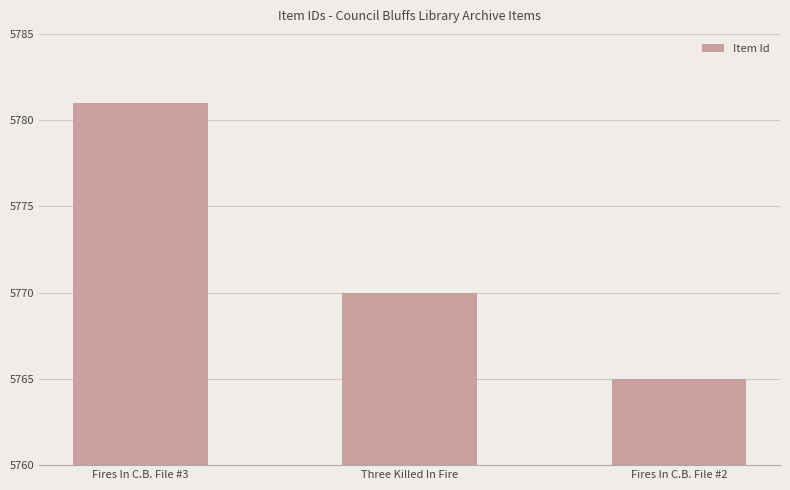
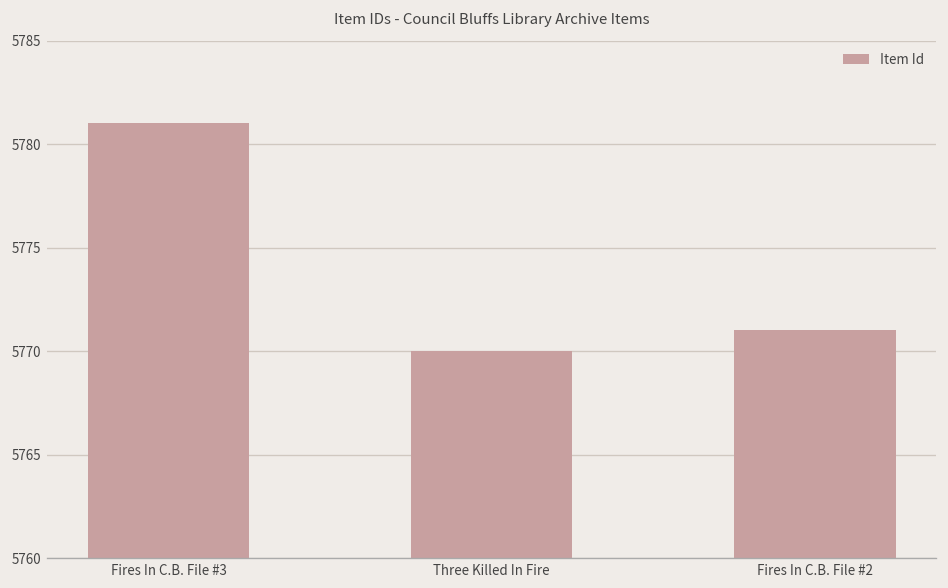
  {
    "Fires In C.B. File #3": 5781,
    "Three Killed In Fire": 5770,
-   "Fires In C.B. File #2": 5765
+   "Fires In C.B. File #2": 5771
  }
